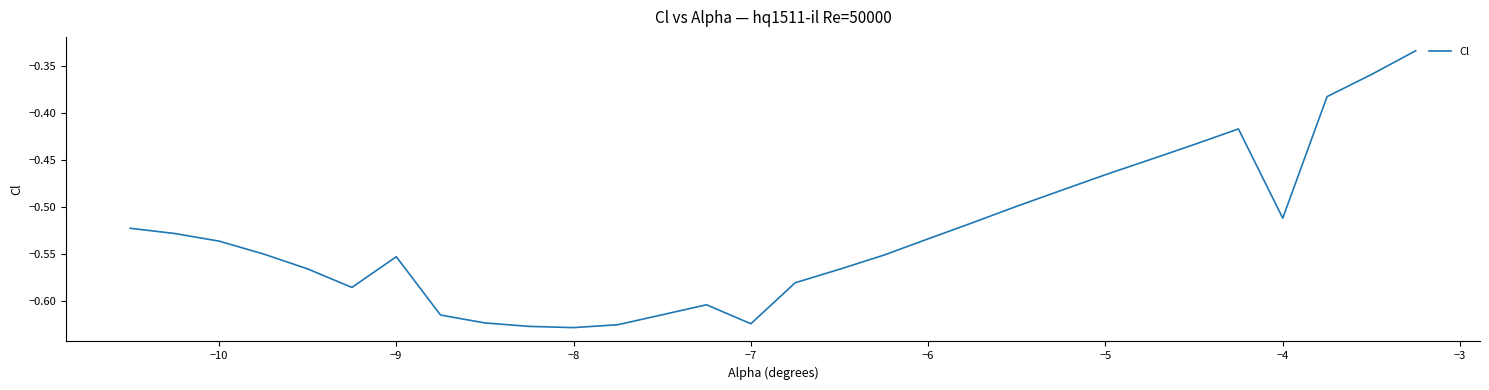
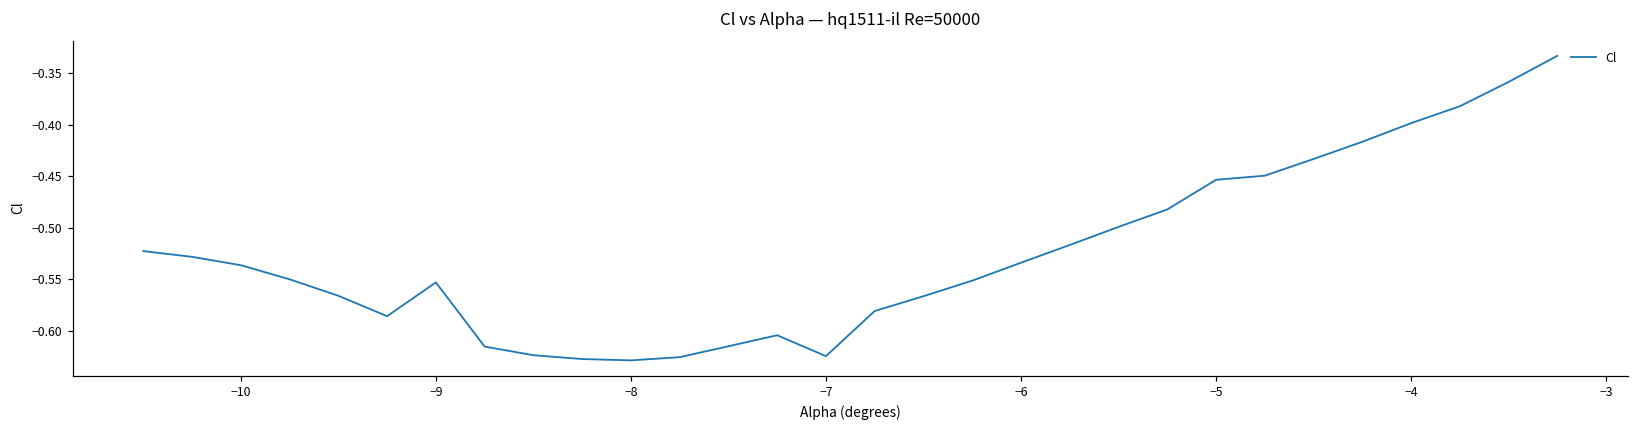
  {
    "−10": -0.54,
    "−9": -0.55,
    "−8": -0.63,
    "−7": -0.62,
    "−6": -0.53,
-   "−5": -0.47,
-   "−4": -0.51
+   "−5": -0.45,
+   "−4": -0.40
  }
